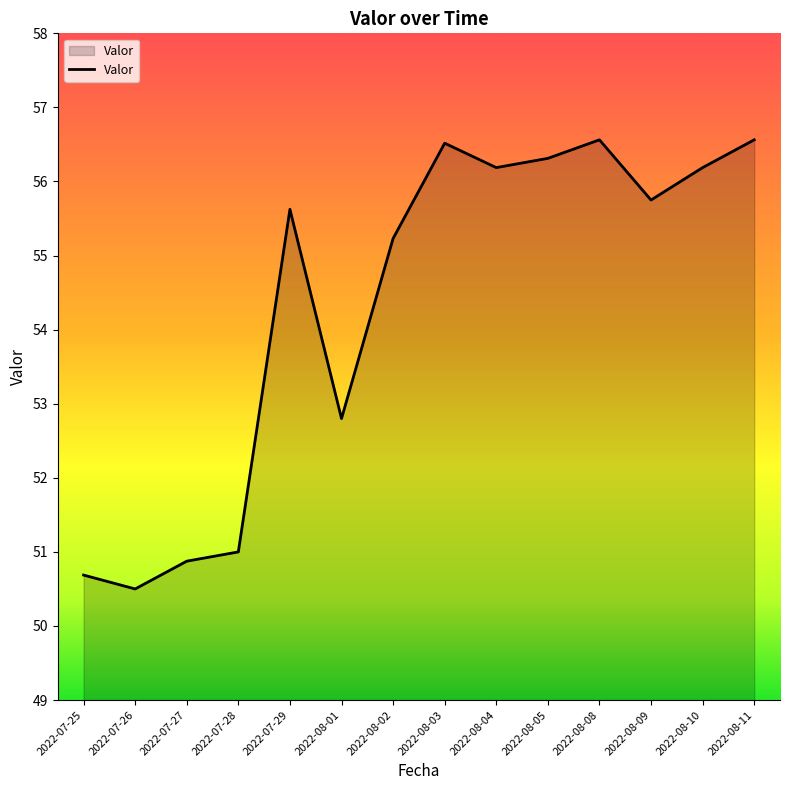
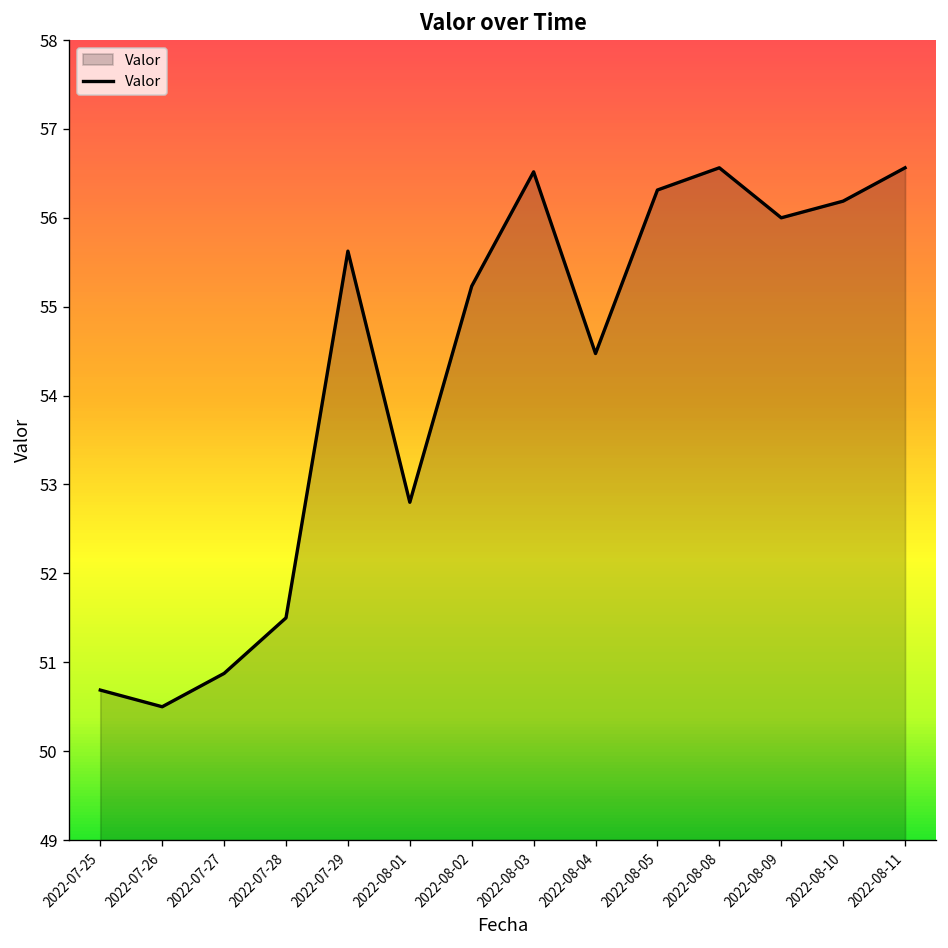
  {
    "2022-07-25": 50.7,
    "2022-07-26": 50.5,
    "2022-07-27": 50.9,
-   "2022-07-28": 51.0,
+   "2022-07-28": 51.5,
    "2022-07-29": 55.6,
    "2022-08-01": 52.8,
    "2022-08-02": 55.2,
    "2022-08-03": 56.5,
-   "2022-08-04": 56.2,
+   "2022-08-04": 54.5,
    "2022-08-05": 56.3,
    "2022-08-08": 56.6,
-   "2022-08-09": 55.8,
+   "2022-08-09": 56.0,
    "2022-08-10": 56.2,
    "2022-08-11": 56.6
  }
